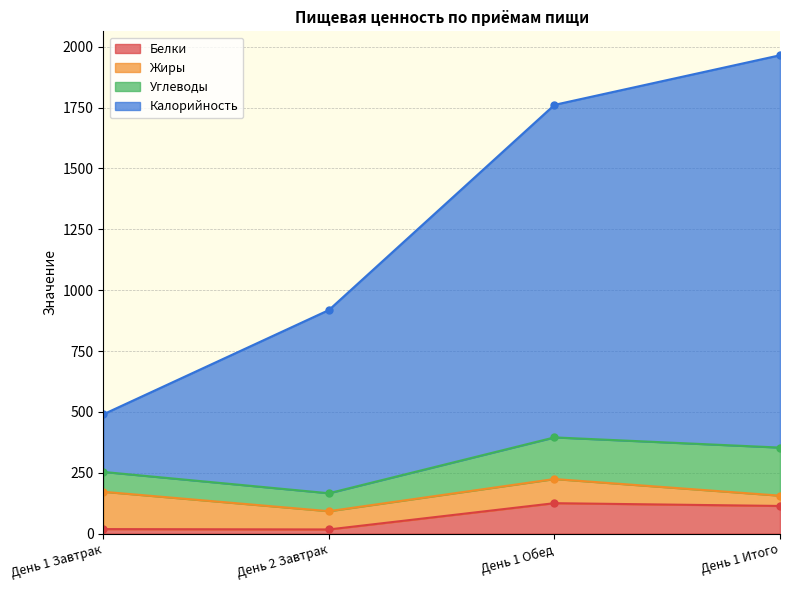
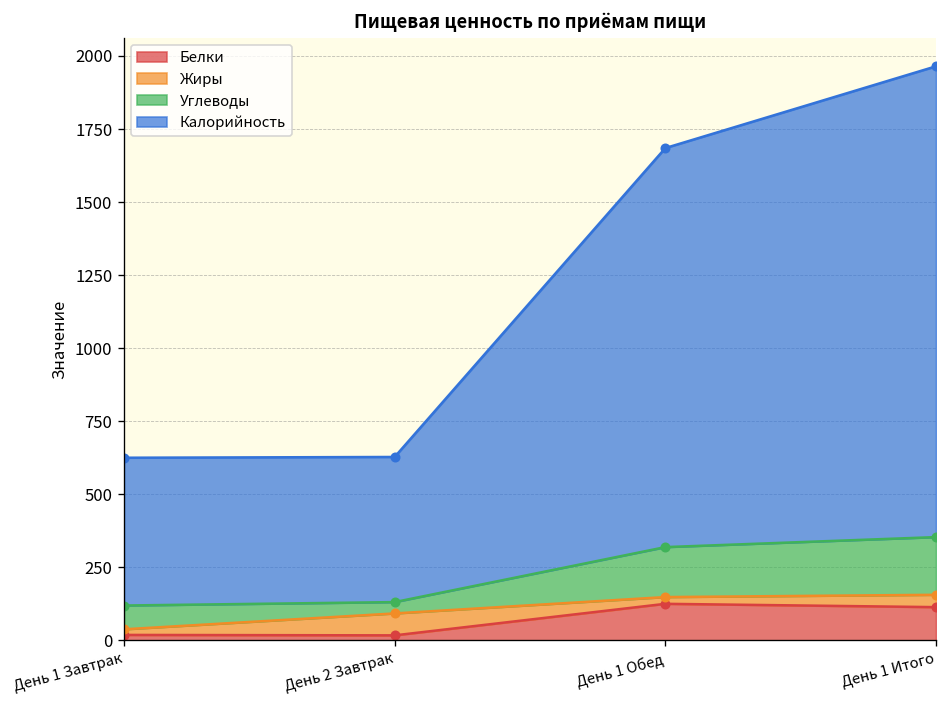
  {
    "Белки": {
      "День 1 Завтрак": 20,
      "День 2 Завтрак": 20,
      "День 1 Обед": 130,
      "День 1 Итого": 110
    },
    "Жиры": {
-     "День 1 Завтрак": 150,
+     "День 1 Завтрак": 20,
      "День 2 Завтрак": 80,
-     "День 1 Обед": 100,
+     "День 1 Обед": 20,
      "День 1 Итого": 40
    },
    "Углеводы": {
      "День 1 Завтрак": 80,
-     "День 2 Завтрак": 70,
+     "День 2 Завтрак": 40,
      "День 1 Обед": 170,
      "День 1 Итого": 200
    },
    "Калорийность": {
-     "День 1 Завтрак": 240,
-     "День 2 Завтрак": 750,
+     "День 1 Завтрак": 510,
+     "День 2 Завтрак": 500,
      "День 1 Обед": 1370,
      "День 1 Итого": 1610
    }
  }
